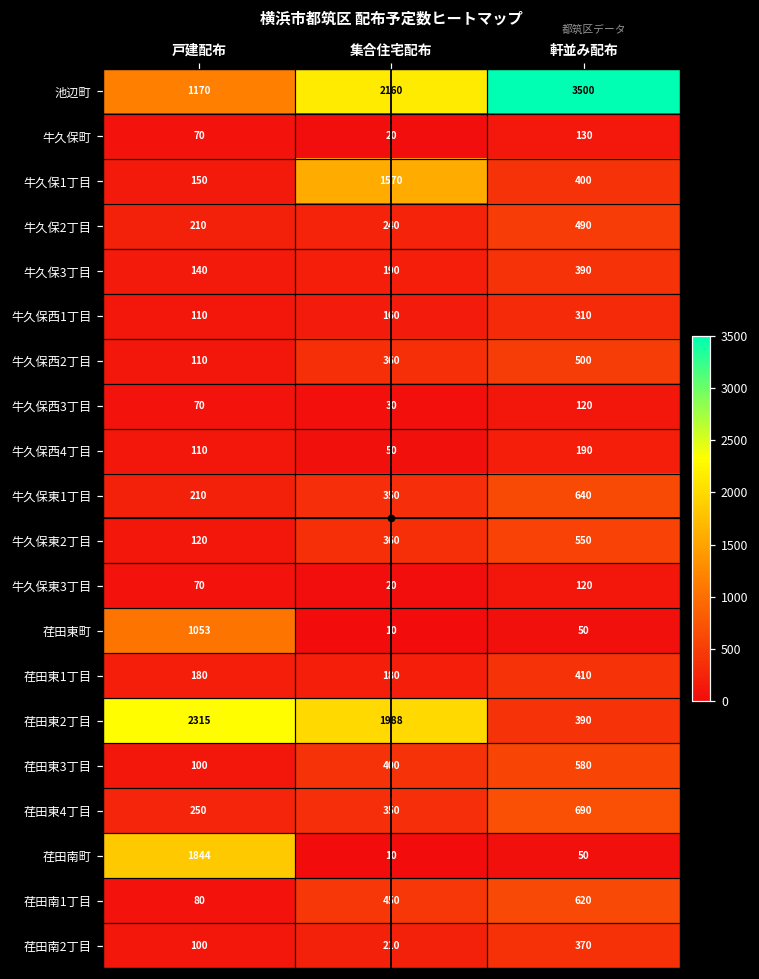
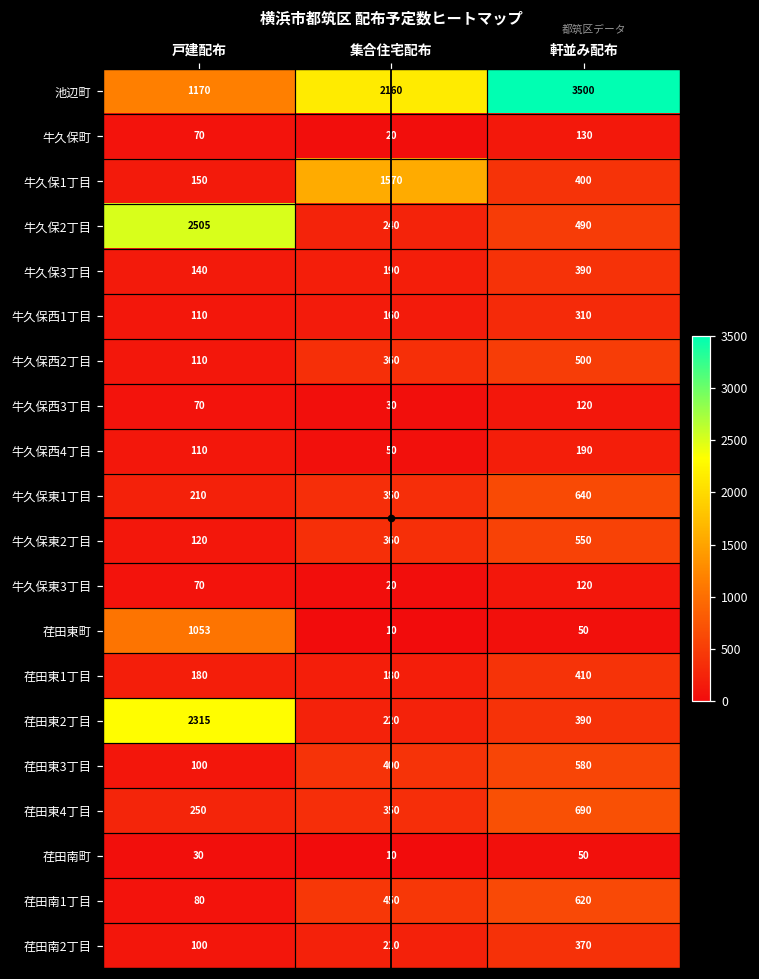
  {
    "池辺町": {
      "戸建配布": 1170,
      "集合住宅配布": 2160,
      "軒並み配布": 3500
    },
    "牛久保町": {
      "戸建配布": 70,
      "集合住宅配布": 20,
      "軒並み配布": 130
    },
    "牛久保1丁目": {
      "戸建配布": 150,
      "集合住宅配布": 1570,
      "軒並み配布": 400
    },
    "牛久保2丁目": {
-     "戸建配布": 210,
+     "戸建配布": 2505,
      "集合住宅配布": 240,
      "軒並み配布": 490
    },
    "牛久保3丁目": {
      "戸建配布": 140,
      "集合住宅配布": 190,
      "軒並み配布": 390
    },
    "牛久保西1丁目": {
      "戸建配布": 110,
      "集合住宅配布": 160,
      "軒並み配布": 310
    },
    "牛久保西2丁目": {
      "戸建配布": 110,
      "集合住宅配布": 360,
      "軒並み配布": 500
    },
    "牛久保西3丁目": {
      "戸建配布": 70,
      "集合住宅配布": 30,
      "軒並み配布": 120
    },
    "牛久保西4丁目": {
      "戸建配布": 110,
      "集合住宅配布": 50,
      "軒並み配布": 190
    },
    "牛久保東1丁目": {
      "戸建配布": 210,
      "集合住宅配布": 350,
      "軒並み配布": 640
    },
    "牛久保東2丁目": {
      "戸建配布": 120,
      "集合住宅配布": 360,
      "軒並み配布": 550
    },
    "牛久保東3丁目": {
      "戸建配布": 70,
      "集合住宅配布": 20,
      "軒並み配布": 120
    },
    "荏田東町": {
      "戸建配布": 1053,
      "集合住宅配布": 10,
      "軒並み配布": 50
    },
    "荏田東1丁目": {
      "戸建配布": 180,
      "集合住宅配布": 180,
      "軒並み配布": 410
    },
    "荏田東2丁目": {
      "戸建配布": 2315,
-     "集合住宅配布": 1988,
+     "集合住宅配布": 220,
      "軒並み配布": 390
    },
    "荏田東3丁目": {
      "戸建配布": 100,
      "集合住宅配布": 400,
      "軒並み配布": 580
    },
    "荏田東4丁目": {
      "戸建配布": 250,
      "集合住宅配布": 350,
      "軒並み配布": 690
    },
    "荏田南町": {
-     "戸建配布": 1844,
+     "戸建配布": 30,
      "集合住宅配布": 10,
      "軒並み配布": 50
    },
    "荏田南1丁目": {
      "戸建配布": 80,
      "集合住宅配布": 450,
      "軒並み配布": 620
    },
    "荏田南2丁目": {
      "戸建配布": 100,
      "集合住宅配布": 210,
      "軒並み配布": 370
    }
  }
